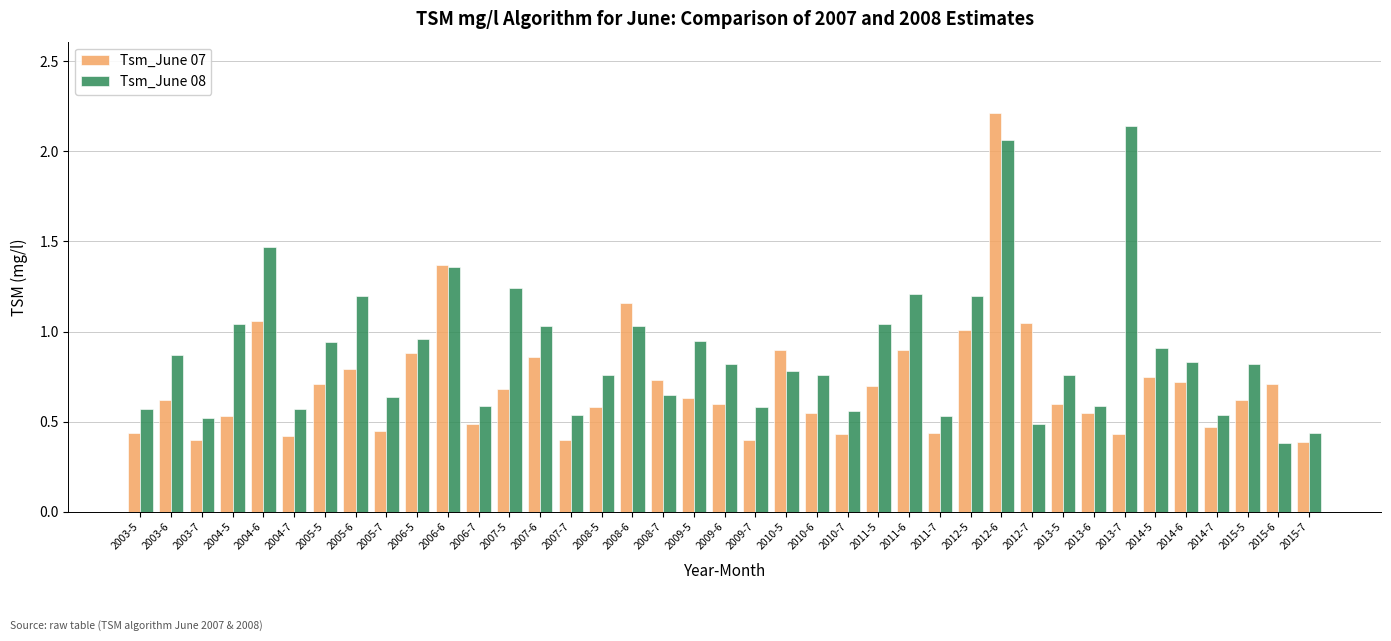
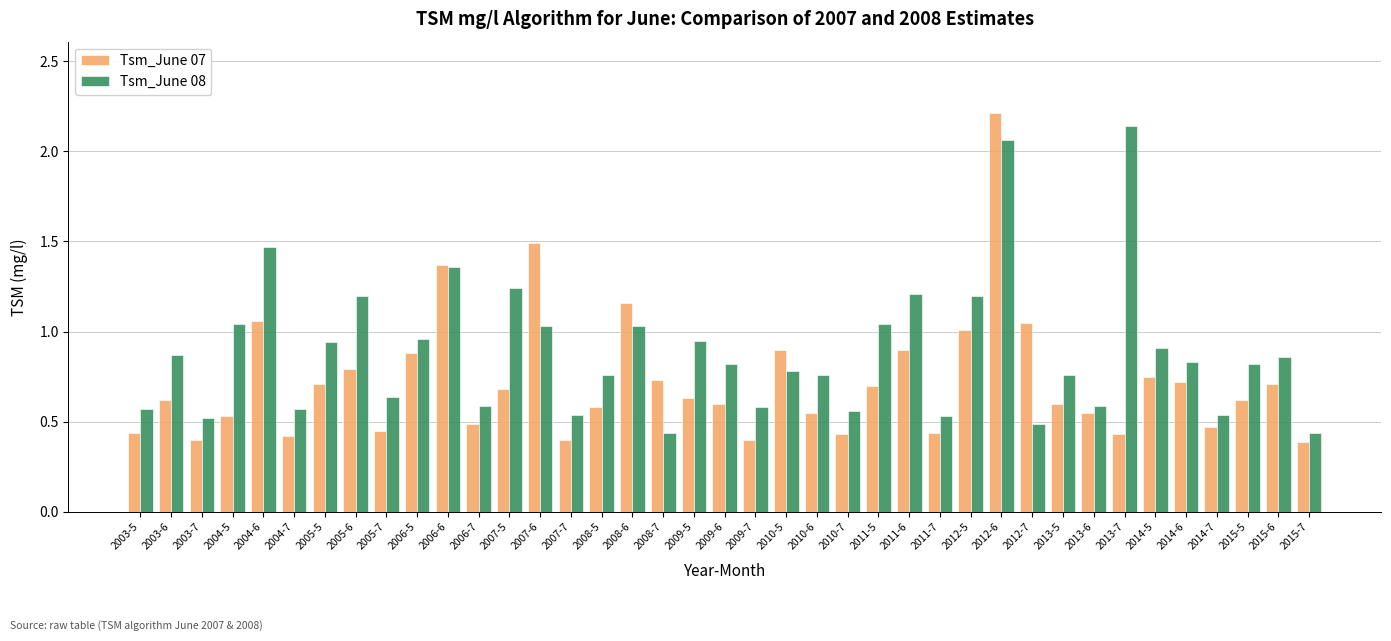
  {
    "Tsm_June 07": {
      "2003-5": 0.44,
      "2003-6": 0.62,
      "2003-7": 0.40,
      "2004-5": 0.53,
      "2004-6": 1.06,
      "2004-7": 0.42,
      "2005-5": 0.71,
      "2005-6": 0.79,
      "2005-7": 0.45,
      "2006-5": 0.88,
      "2006-6": 1.37,
      "2006-7": 0.49,
      "2007-5": 0.68,
-     "2007-6": 0.86,
+     "2007-6": 1.49,
      "2007-7": 0.40,
      "2008-5": 0.58,
      "2008-6": 1.16,
      "2008-7": 0.73,
      "2009-5": 0.63,
      "2009-6": 0.60,
      "2009-7": 0.40,
      "2010-5": 0.90,
      "2010-6": 0.55,
      "2010-7": 0.43,
      "2011-5": 0.70,
      "2011-6": 0.90,
      "2011-7": 0.44,
      "2012-5": 1.01,
      "2012-6": 2.21,
      "2012-7": 1.05,
      "2013-5": 0.60,
      "2013-6": 0.55,
      "2013-7": 0.43,
      "2014-5": 0.75,
      "2014-6": 0.72,
      "2014-7": 0.47,
      "2015-5": 0.62,
      "2015-6": 0.71,
      "2015-7": 0.39
    },
    "Tsm_June 08": {
      "2003-5": 0.57,
      "2003-6": 0.87,
      "2003-7": 0.52,
      "2004-5": 1.04,
      "2004-6": 1.47,
      "2004-7": 0.57,
      "2005-5": 0.94,
      "2005-6": 1.20,
      "2005-7": 0.64,
      "2006-5": 0.96,
      "2006-6": 1.36,
      "2006-7": 0.59,
      "2007-5": 1.24,
      "2007-6": 1.03,
      "2007-7": 0.54,
      "2008-5": 0.76,
      "2008-6": 1.03,
-     "2008-7": 0.65,
+     "2008-7": 0.44,
      "2009-5": 0.95,
      "2009-6": 0.82,
      "2009-7": 0.58,
      "2010-5": 0.78,
      "2010-6": 0.76,
      "2010-7": 0.56,
      "2011-5": 1.04,
      "2011-6": 1.21,
      "2011-7": 0.53,
      "2012-5": 1.20,
      "2012-6": 2.06,
      "2012-7": 0.49,
      "2013-5": 0.76,
      "2013-6": 0.59,
      "2013-7": 2.14,
      "2014-5": 0.91,
      "2014-6": 0.83,
      "2014-7": 0.54,
      "2015-5": 0.82,
-     "2015-6": 0.38,
+     "2015-6": 0.86,
      "2015-7": 0.44
    }
  }
